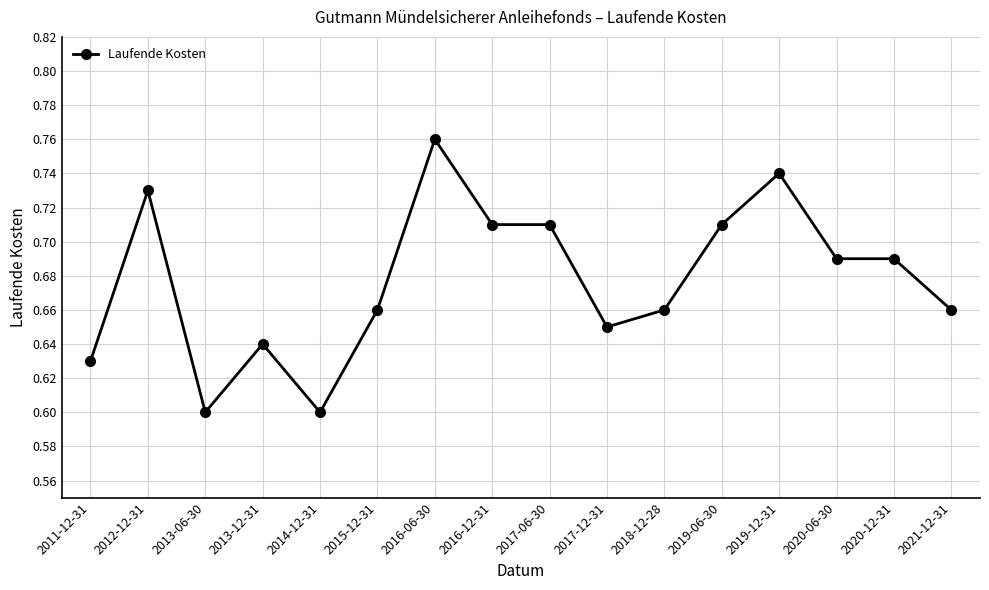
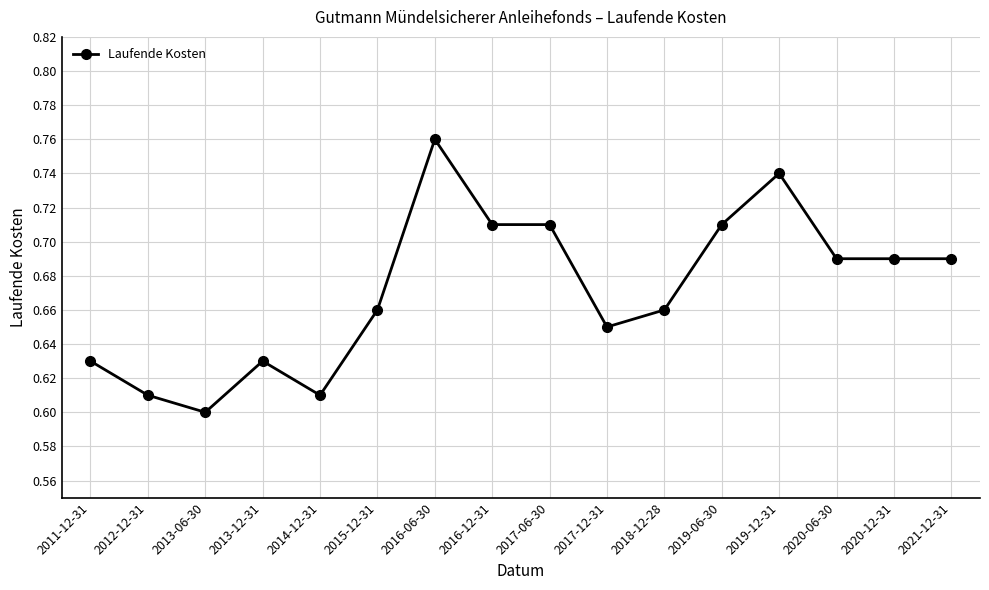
  {
    "2011-12-31": 0.63,
-   "2012-12-31": 0.73,
+   "2012-12-31": 0.61,
    "2013-06-30": 0.60,
-   "2013-12-31": 0.64,
-   "2014-12-31": 0.60,
+   "2013-12-31": 0.63,
+   "2014-12-31": 0.61,
    "2015-12-31": 0.66,
    "2016-06-30": 0.76,
    "2016-12-31": 0.71,
    "2017-06-30": 0.71,
    "2017-12-31": 0.65,
    "2018-12-28": 0.66,
    "2019-06-30": 0.71,
    "2019-12-31": 0.74,
    "2020-06-30": 0.69,
    "2020-12-31": 0.69,
-   "2021-12-31": 0.66
+   "2021-12-31": 0.69
  }
